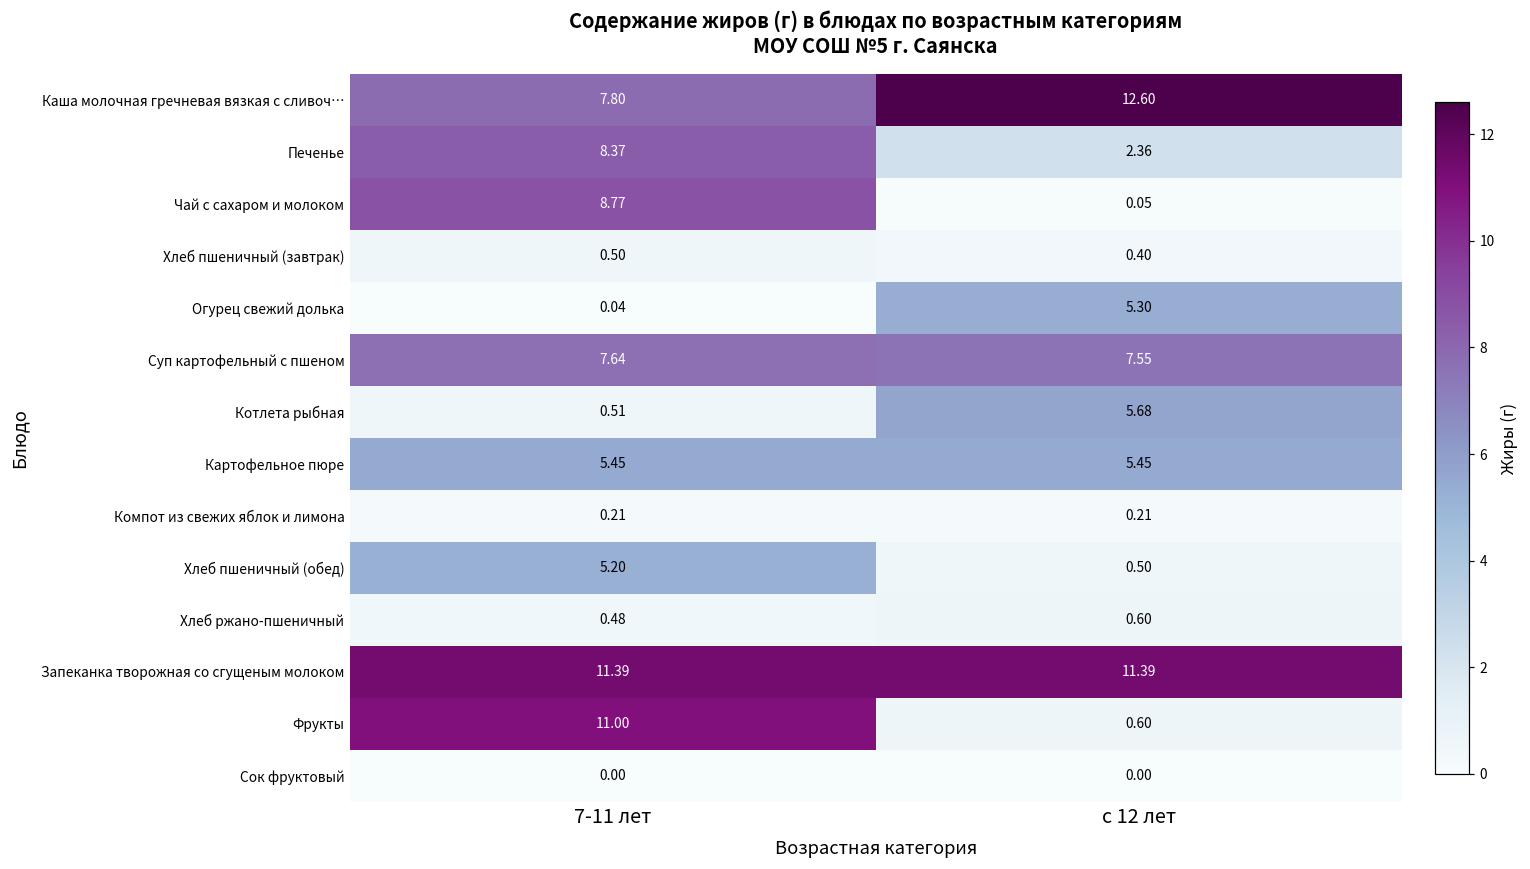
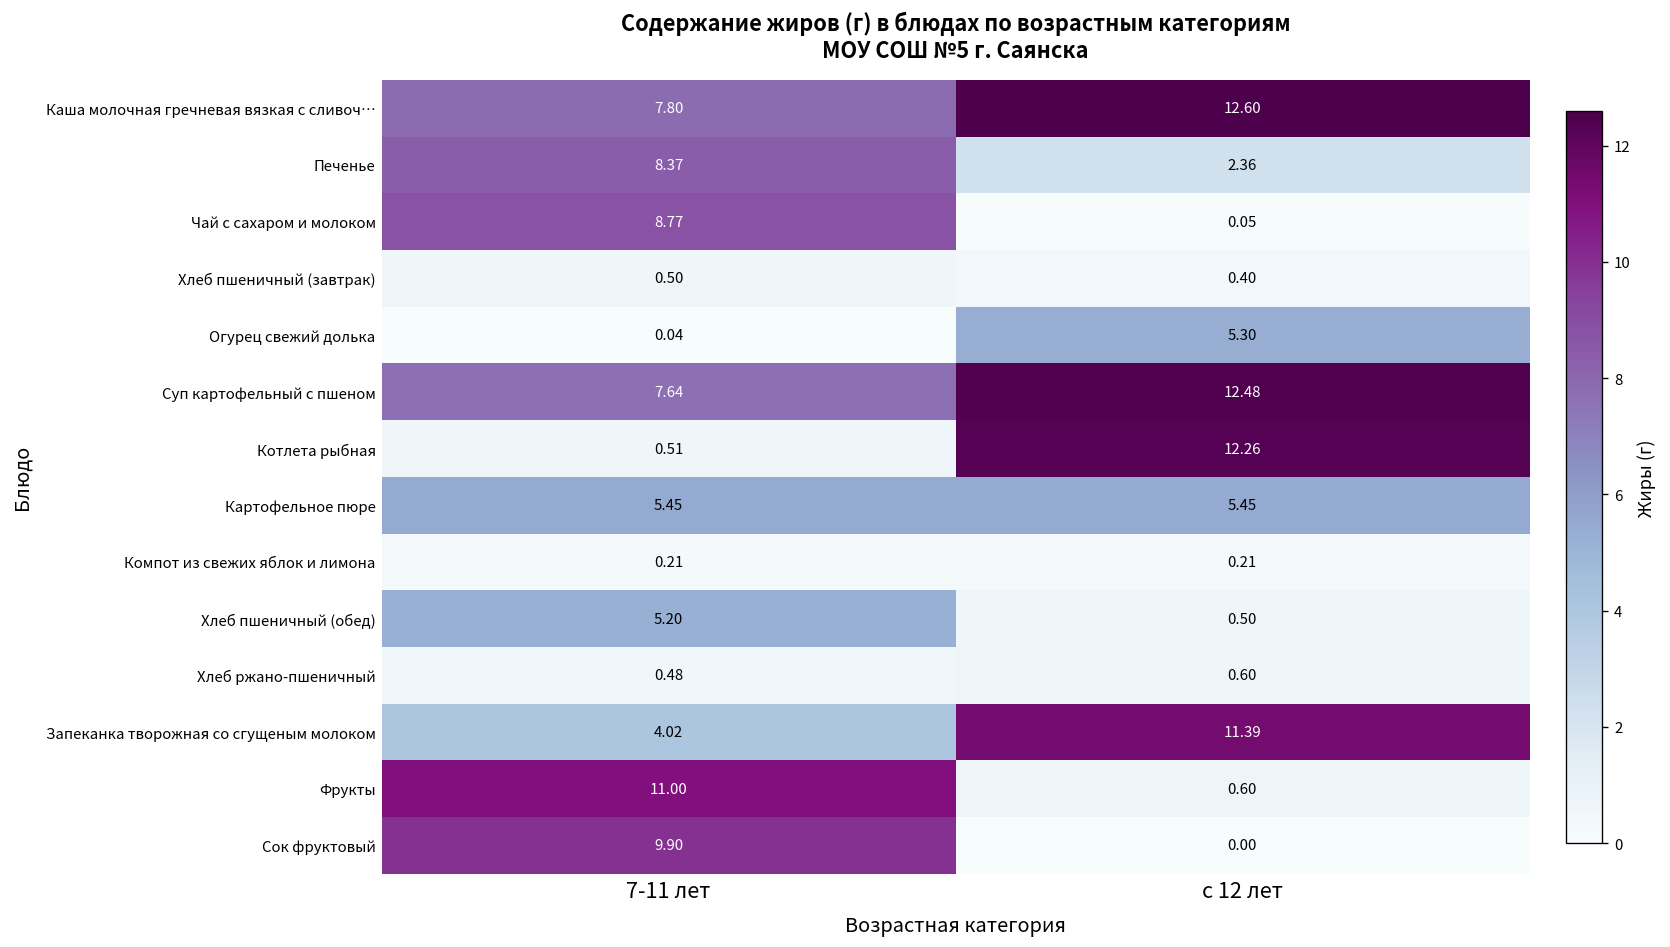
  {
    "Каша молочная гречневая вязкая с сливоч…": {
      "7-11 лет": 7.80,
      "с 12 лет": 12.60
    },
    "Печенье": {
      "7-11 лет": 8.37,
      "с 12 лет": 2.36
    },
    "Чай с сахаром и молоком": {
      "7-11 лет": 8.77,
      "с 12 лет": 0.05
    },
    "Хлеб пшеничный (завтрак)": {
      "7-11 лет": 0.50,
      "с 12 лет": 0.40
    },
    "Огурец свежий долька": {
      "7-11 лет": 0.04,
      "с 12 лет": 5.30
    },
    "Суп картофельный с пшеном": {
      "7-11 лет": 7.64,
-     "с 12 лет": 7.55
+     "с 12 лет": 12.48
    },
    "Котлета рыбная": {
      "7-11 лет": 0.51,
-     "с 12 лет": 5.68
+     "с 12 лет": 12.26
    },
    "Картофельное пюре": {
      "7-11 лет": 5.45,
      "с 12 лет": 5.45
    },
    "Компот из свежих яблок и лимона": {
      "7-11 лет": 0.21,
      "с 12 лет": 0.21
    },
    "Хлеб пшеничный (обед)": {
      "7-11 лет": 5.20,
      "с 12 лет": 0.50
    },
    "Хлеб ржано-пшеничный": {
      "7-11 лет": 0.48,
      "с 12 лет": 0.60
    },
    "Запеканка творожная со сгущеным молоком": {
-     "7-11 лет": 11.39,
+     "7-11 лет": 4.02,
      "с 12 лет": 11.39
    },
    "Фрукты": {
      "7-11 лет": 11.00,
      "с 12 лет": 0.60
    },
    "Сок фруктовый": {
-     "7-11 лет": 0.00,
+     "7-11 лет": 9.90,
      "с 12 лет": 0.00
    }
  }
